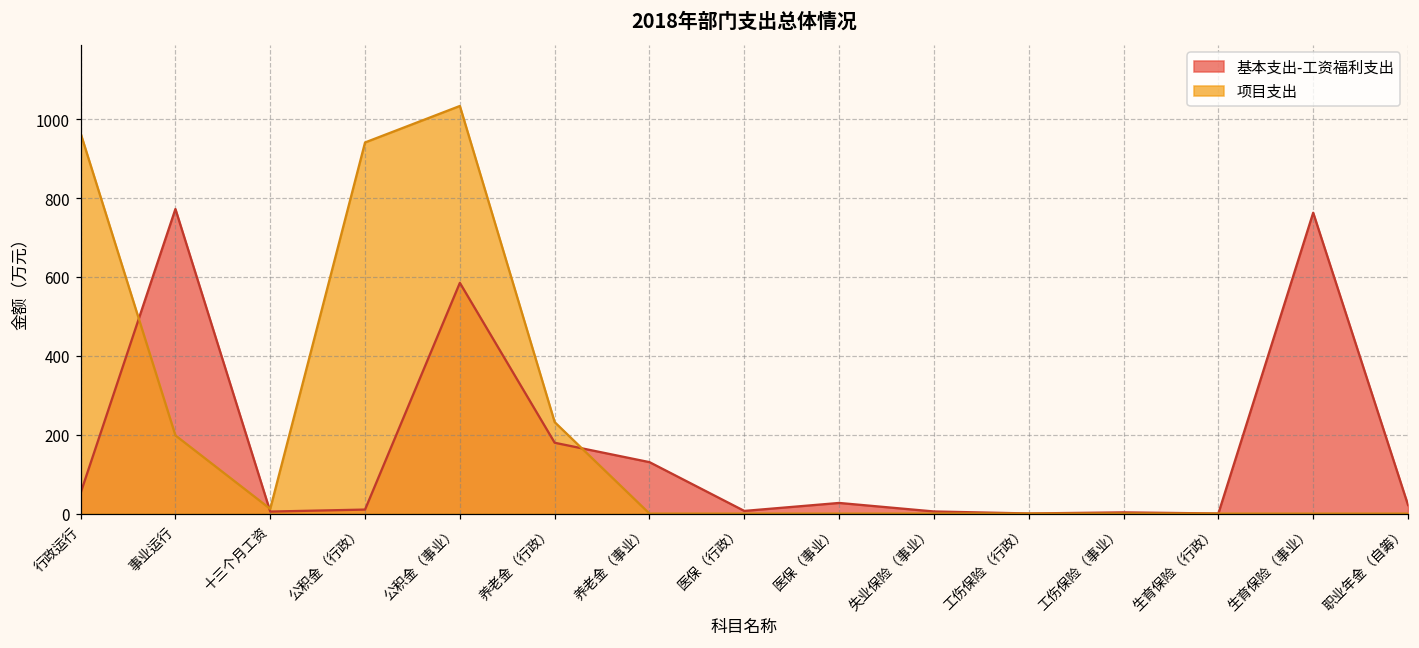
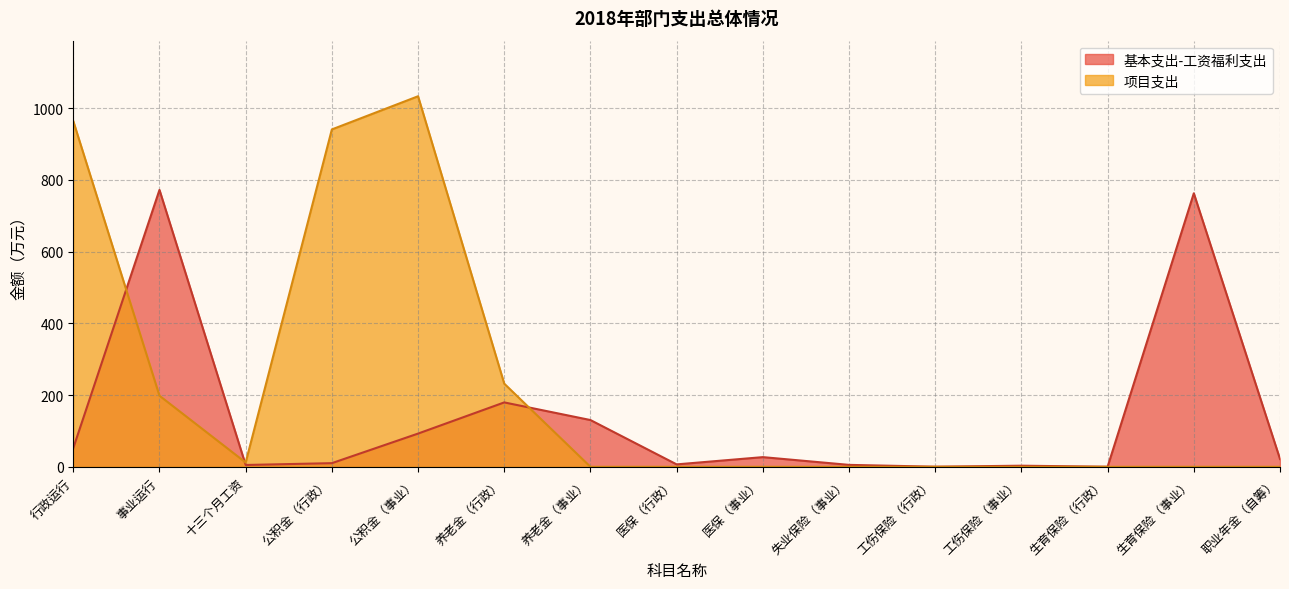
  {
    "基本支出-工资福利支出": {
      "行政运行": 50,
      "事业运行": 770,
      "公积金（行政）": 10,
-     "公积金（事业）": 580,
+     "公积金（事业）": 90,
      "养老金（行政）": 180,
      "养老金（事业）": 130,
      "医保（事业）": 30,
      "生育保险（事业）": 760,
      "职业年金（自筹）": 20
    },
    "项目支出": {
      "行政运行": 960,
      "事业运行": 200,
      "公积金（行政）": 940,
      "公积金（事业）": 1030,
      "养老金（行政）": 230,
      "养老金（事业）": 0,
      "医保（事业）": 0,
      "生育保险（事业）": 0,
      "职业年金（自筹）": 0
    }
  }
